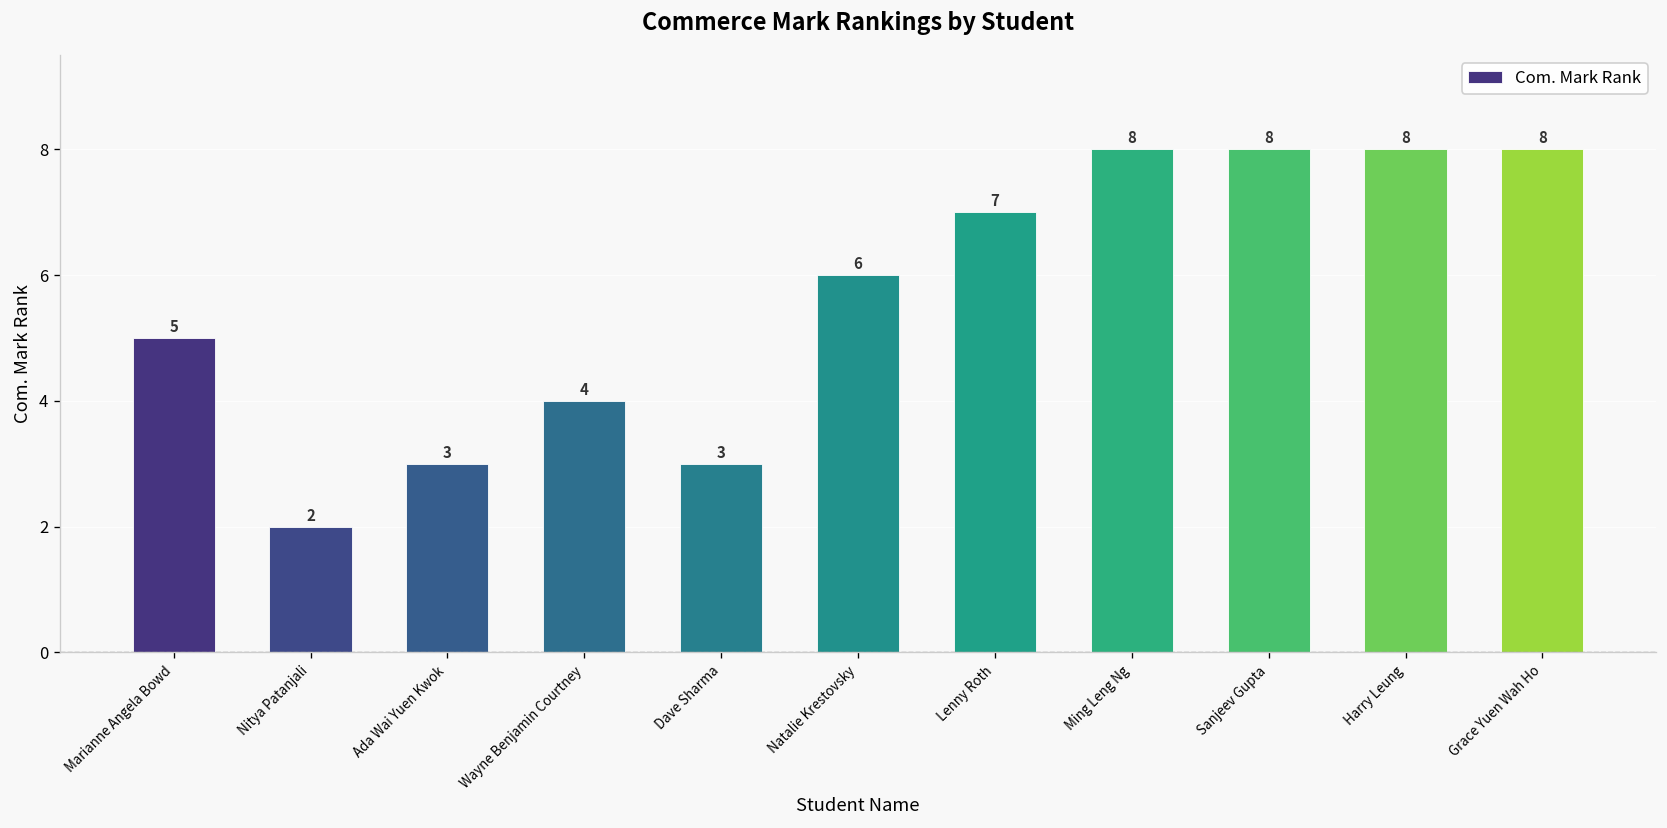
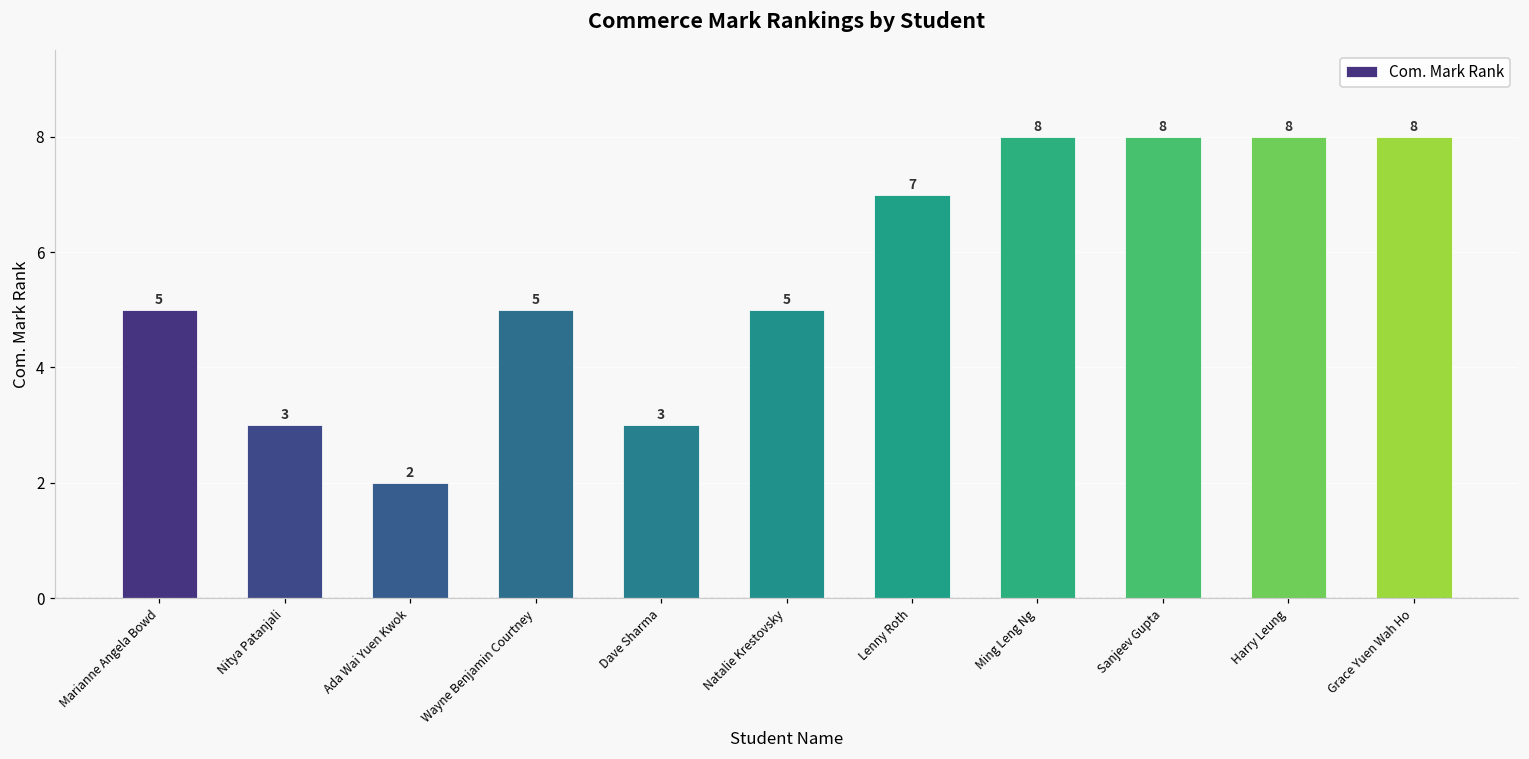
  {
    "Marianne Angela Bowd": 5,
-   "Nitya Patanjali": 2,
-   "Ada Wai Yuen Kwok": 3,
-   "Wayne Benjamin Courtney": 4,
+   "Nitya Patanjali": 3,
+   "Ada Wai Yuen Kwok": 2,
+   "Wayne Benjamin Courtney": 5,
    "Dave Sharma": 3,
-   "Natalie Krestovsky": 6,
+   "Natalie Krestovsky": 5,
    "Lenny Roth": 7,
    "Ming Leng Ng": 8,
    "Sanjeev Gupta": 8,
    "Harry Leung": 8,
    "Grace Yuen Wah Ho": 8
  }
